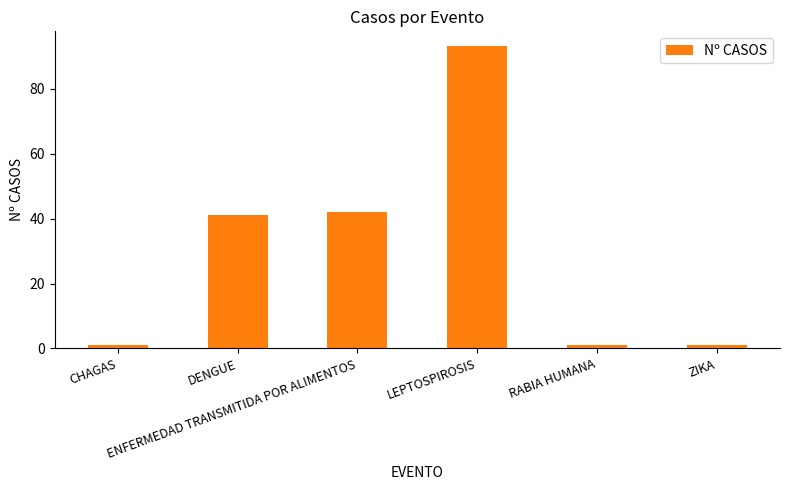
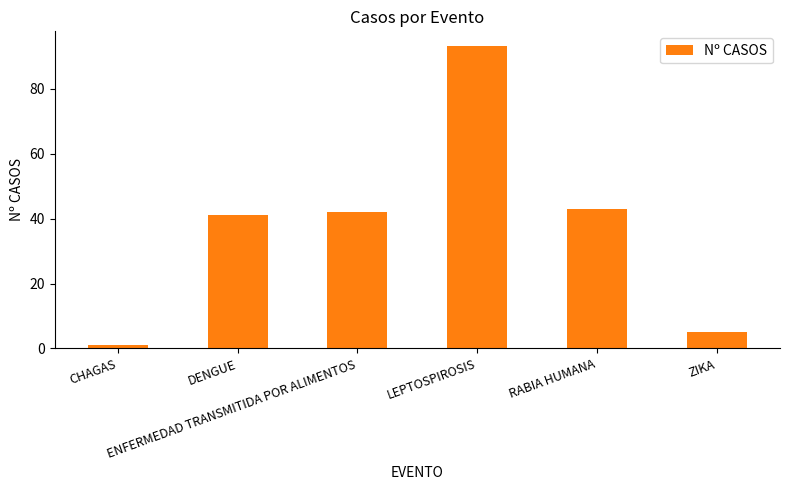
  {
    "CHAGAS": 1,
    "DENGUE": 41,
    "ENFERMEDAD TRANSMITIDA POR ALIMENTOS": 42,
    "LEPTOSPIROSIS": 93,
-   "RABIA HUMANA": 1,
-   "ZIKA": 1
+   "RABIA HUMANA": 43,
+   "ZIKA": 5
  }
